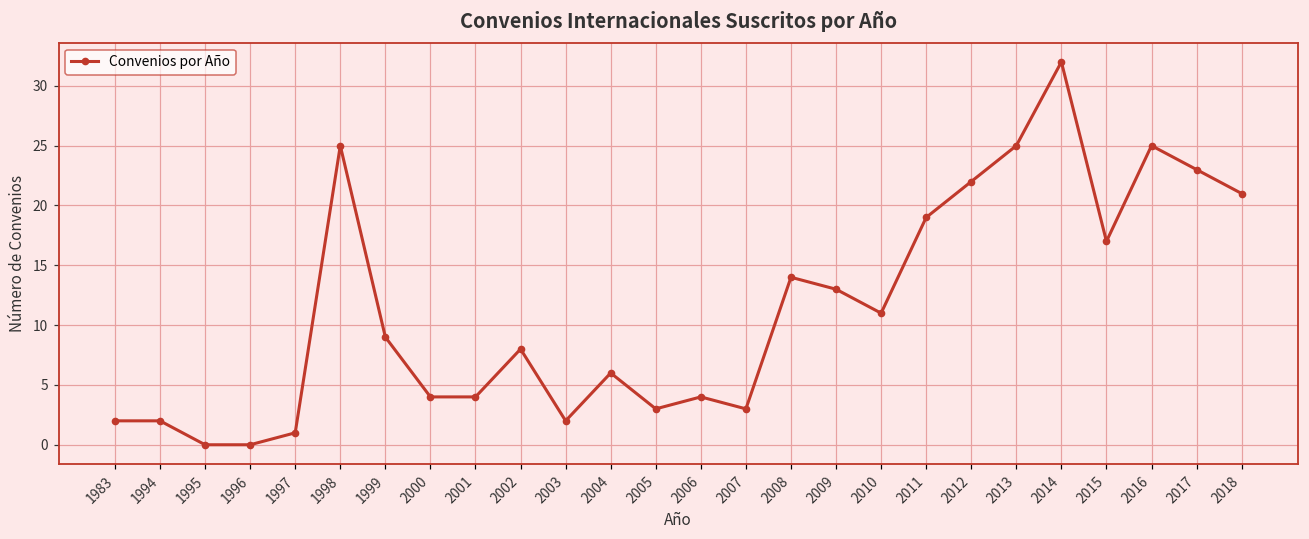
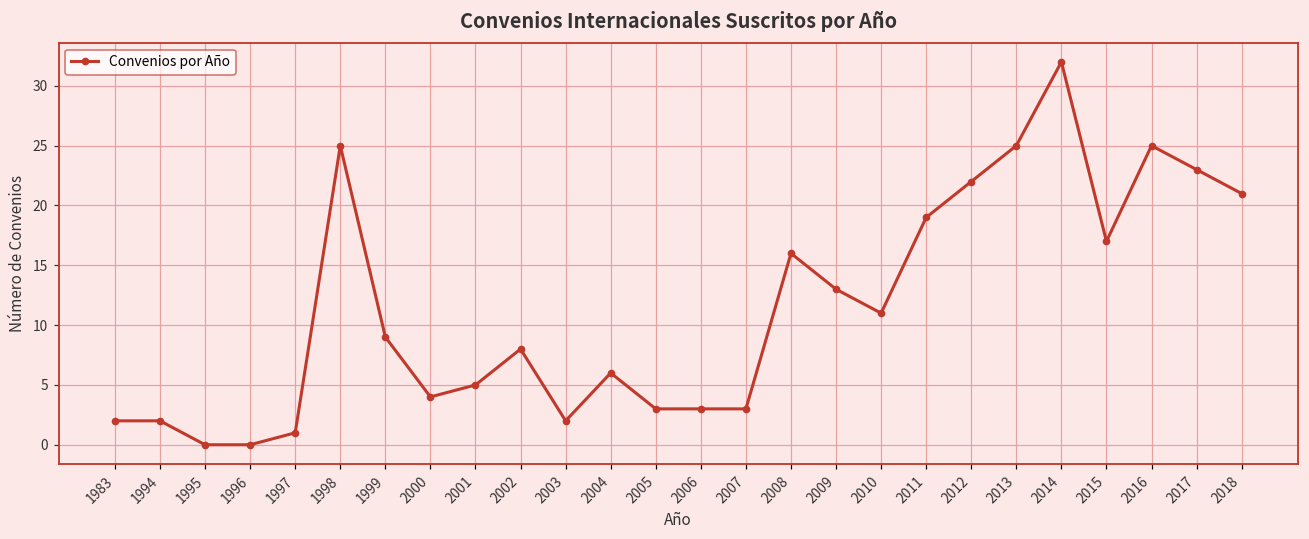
  {
    "1983": 2,
    "1994": 2,
    "1995": 0,
    "1996": 0,
    "1997": 1,
    "1998": 25,
    "1999": 9,
    "2000": 4,
-   "2001": 4,
+   "2001": 5,
    "2002": 8,
    "2003": 2,
    "2004": 6,
    "2005": 3,
-   "2006": 4,
+   "2006": 3,
    "2007": 3,
-   "2008": 14,
+   "2008": 16,
    "2009": 13,
    "2010": 11,
    "2011": 19,
    "2012": 22,
    "2013": 25,
    "2014": 32,
    "2015": 17,
    "2016": 25,
    "2017": 23,
    "2018": 21
  }
